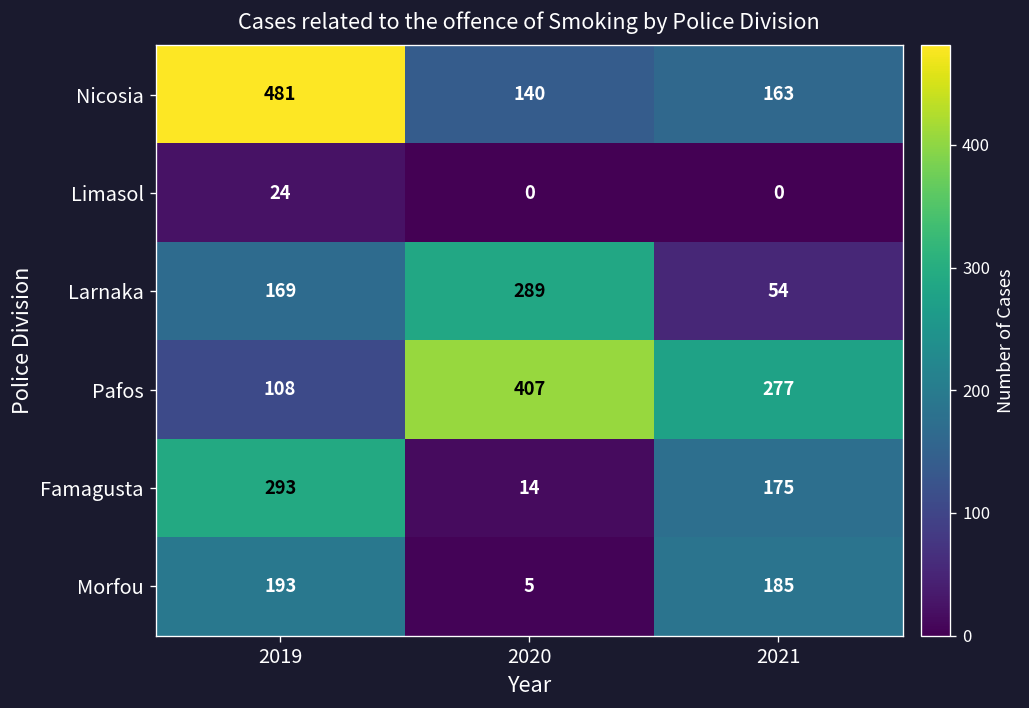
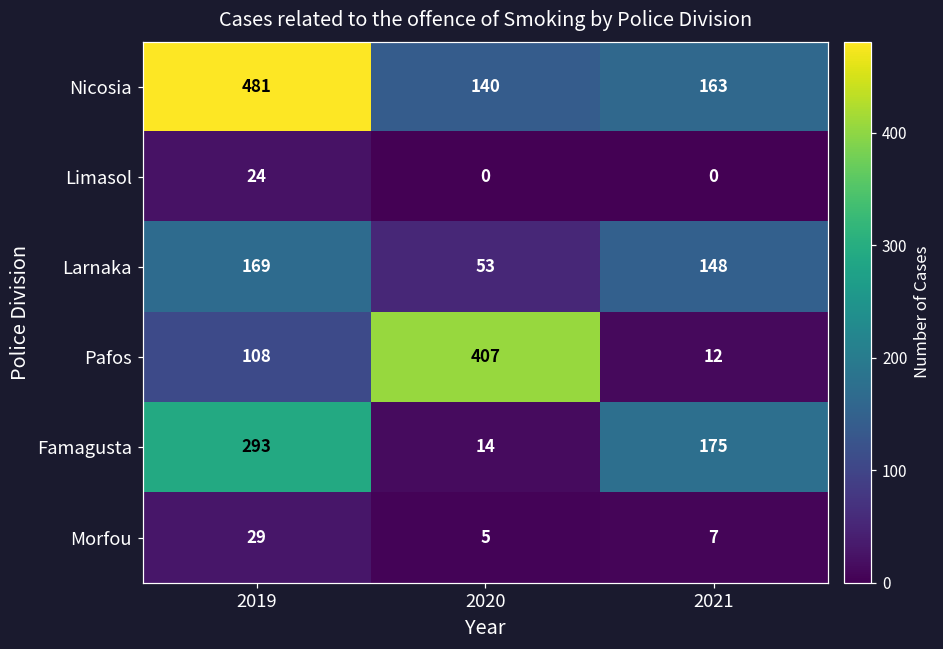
  {
    "Nicosia": {
      "2019": 481,
      "2020": 140,
      "2021": 163
    },
    "Limasol": {
      "2019": 24,
      "2020": 0,
      "2021": 0
    },
    "Larnaka": {
      "2019": 169,
-     "2020": 289,
-     "2021": 54
+     "2020": 53,
+     "2021": 148
    },
    "Pafos": {
      "2019": 108,
      "2020": 407,
-     "2021": 277
+     "2021": 12
    },
    "Famagusta": {
      "2019": 293,
      "2020": 14,
      "2021": 175
    },
    "Morfou": {
-     "2019": 193,
+     "2019": 29,
      "2020": 5,
-     "2021": 185
+     "2021": 7
    }
  }
